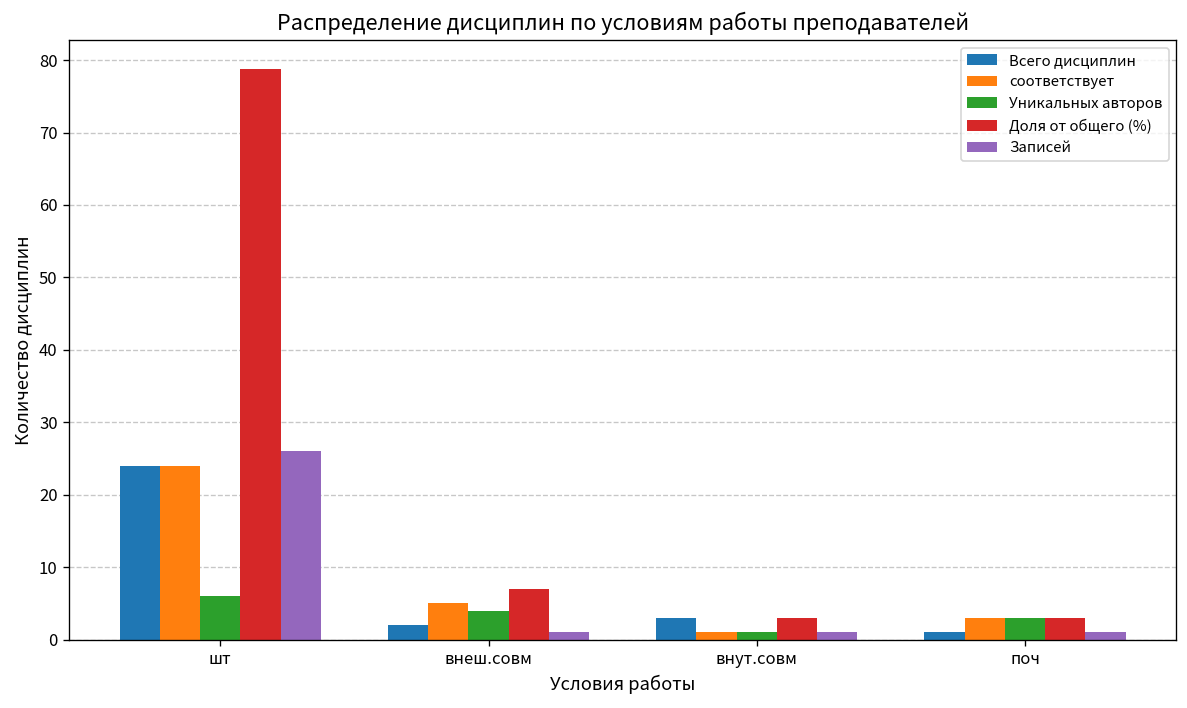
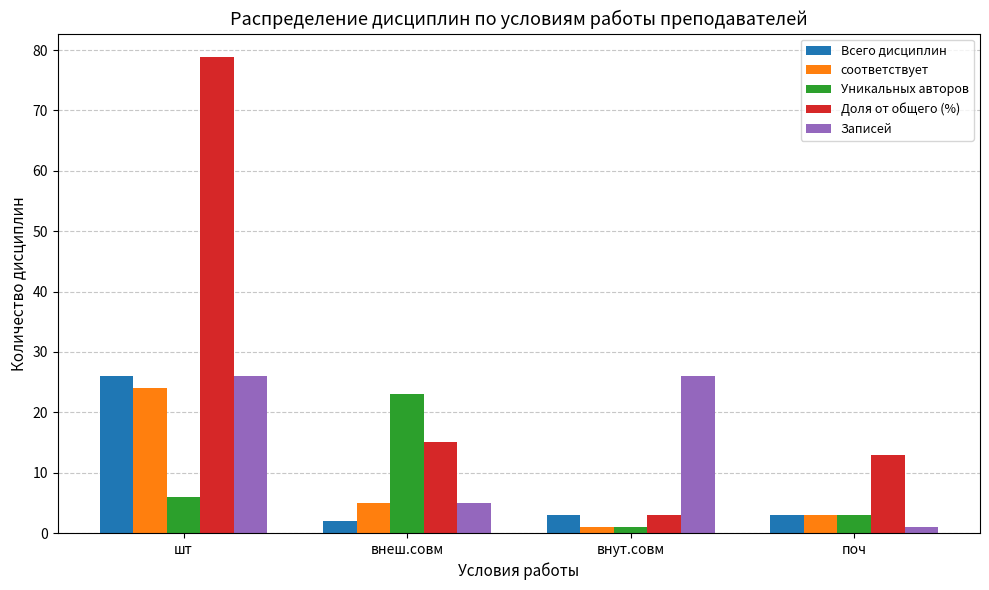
  {
    "Всего дисциплин": {
-     "шт": 24,
+     "шт": 26,
      "внеш.совм": 2,
      "внут.совм": 3,
-     "поч": 1
+     "поч": 3
    },
    "соответствует": {
      "шт": 24,
      "внеш.совм": 5,
      "внут.совм": 1,
      "поч": 3
    },
    "Уникальных авторов": {
      "шт": 6,
-     "внеш.совм": 4,
+     "внеш.совм": 23,
      "внут.совм": 1,
      "поч": 3
    },
    "Доля от общего (%)": {
      "шт": 79,
-     "внеш.совм": 7,
+     "внеш.совм": 15,
      "внут.совм": 3,
-     "поч": 3
+     "поч": 13
    },
    "Записей": {
      "шт": 26,
-     "внеш.совм": 1,
-     "внут.совм": 1,
+     "внеш.совм": 5,
+     "внут.совм": 26,
      "поч": 1
    }
  }
